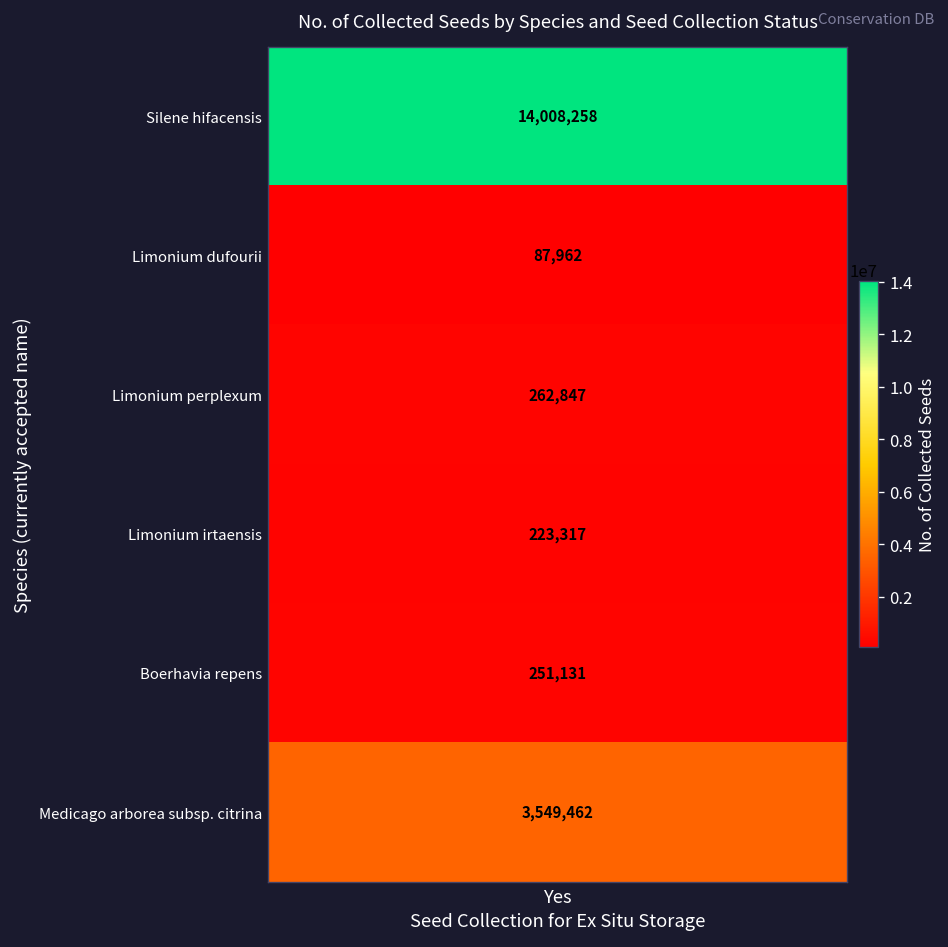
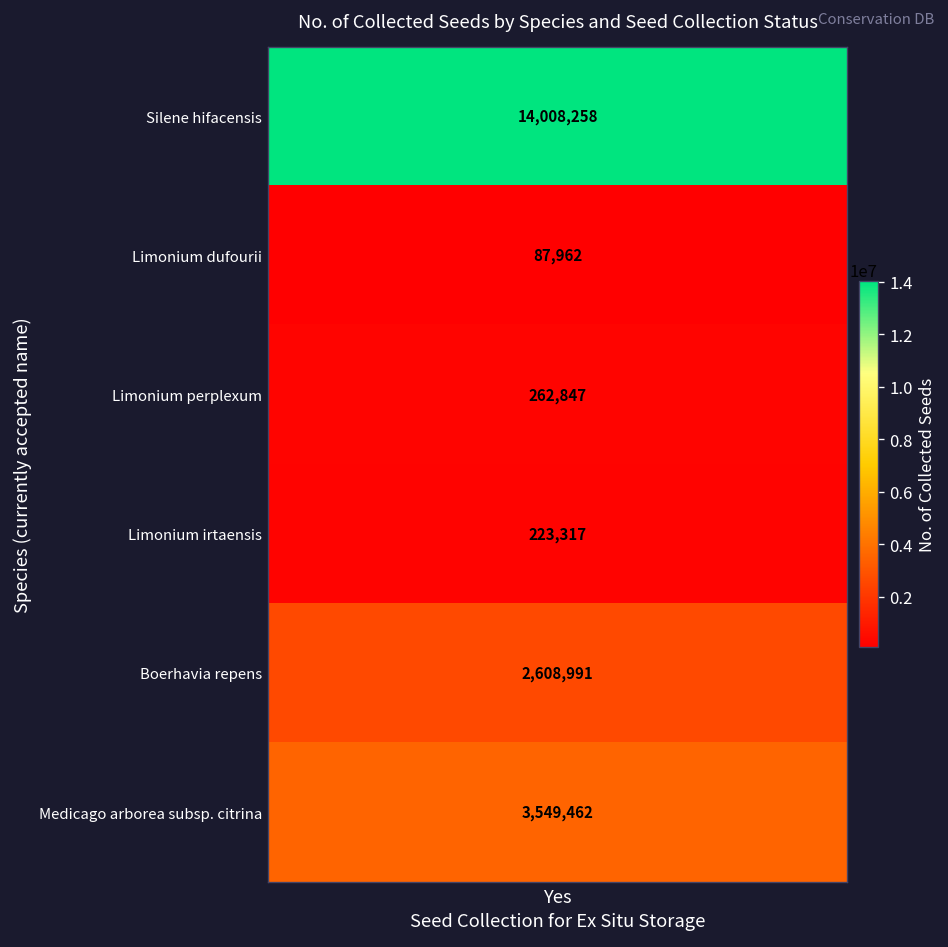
  {
    "Silene hifacensis": {
      "Yes": "14,008,258"
    },
    "Limonium dufourii": {
      "Yes": "87,962"
    },
    "Limonium perplexum": {
      "Yes": "262,847"
    },
    "Limonium irtaensis": {
      "Yes": "223,317"
    },
    "Boerhavia repens": {
-     "Yes": "251,131"
+     "Yes": "2,608,991"
    },
    "Medicago arborea subsp. citrina": {
      "Yes": "3,549,462"
    }
  }
